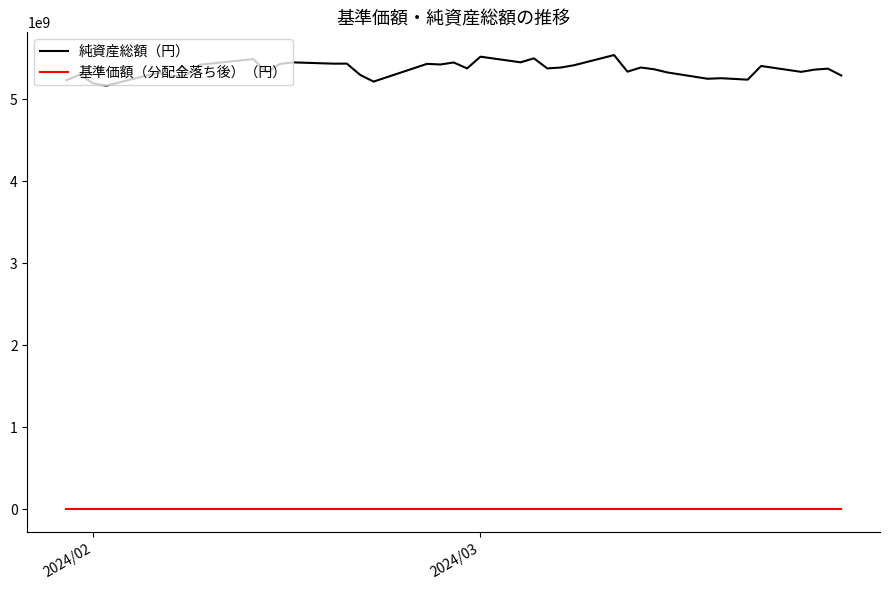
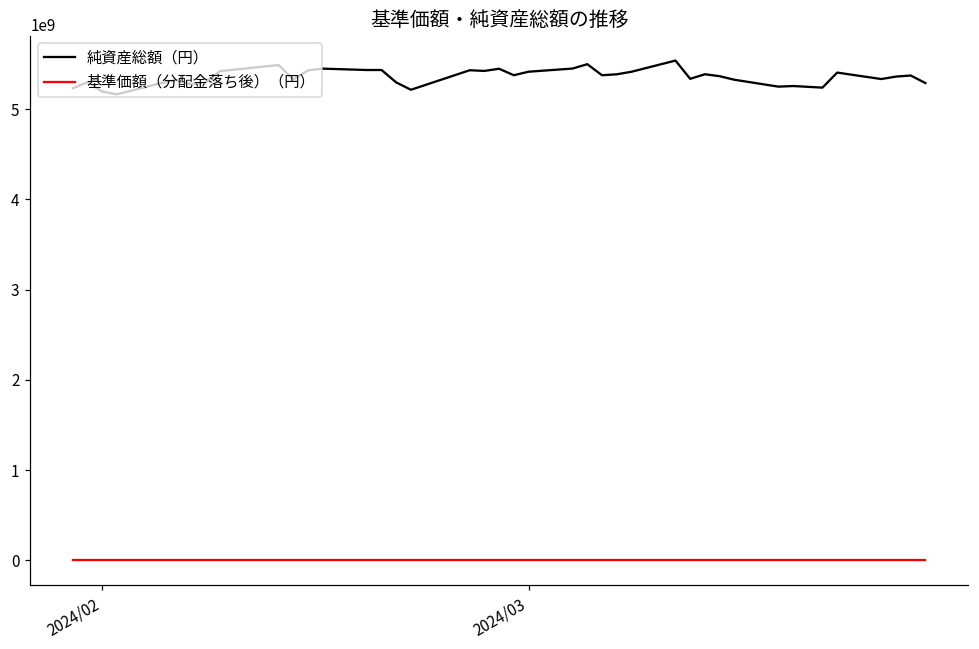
  {
    "純資産総額（円）": {
-     "2024/03": 5500000000
+     "2024/03": 5400000000
    },
    "基準価額（分配金落ち後）（円）": {
      "2024/02": 0,
      "2024/03": 0
    }
  }
